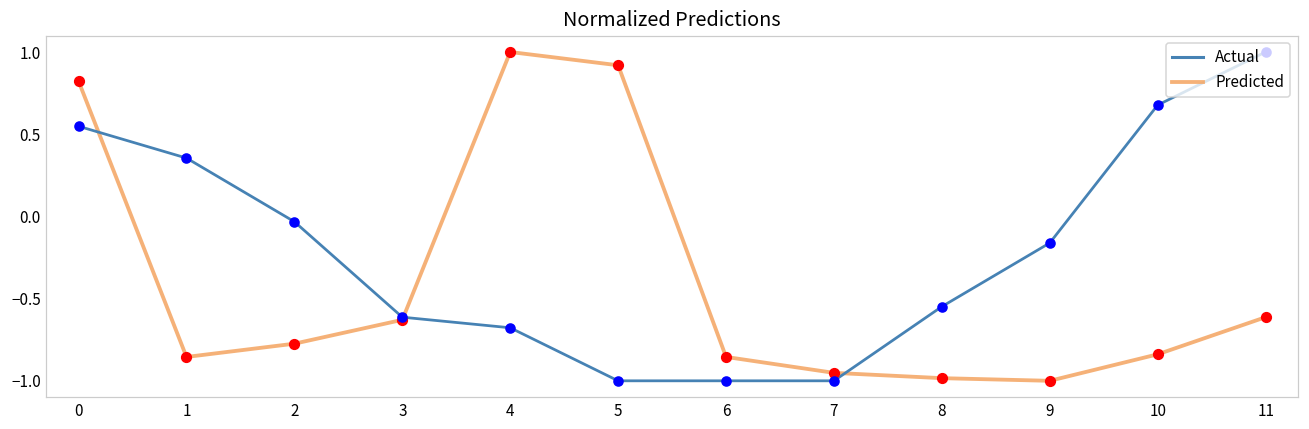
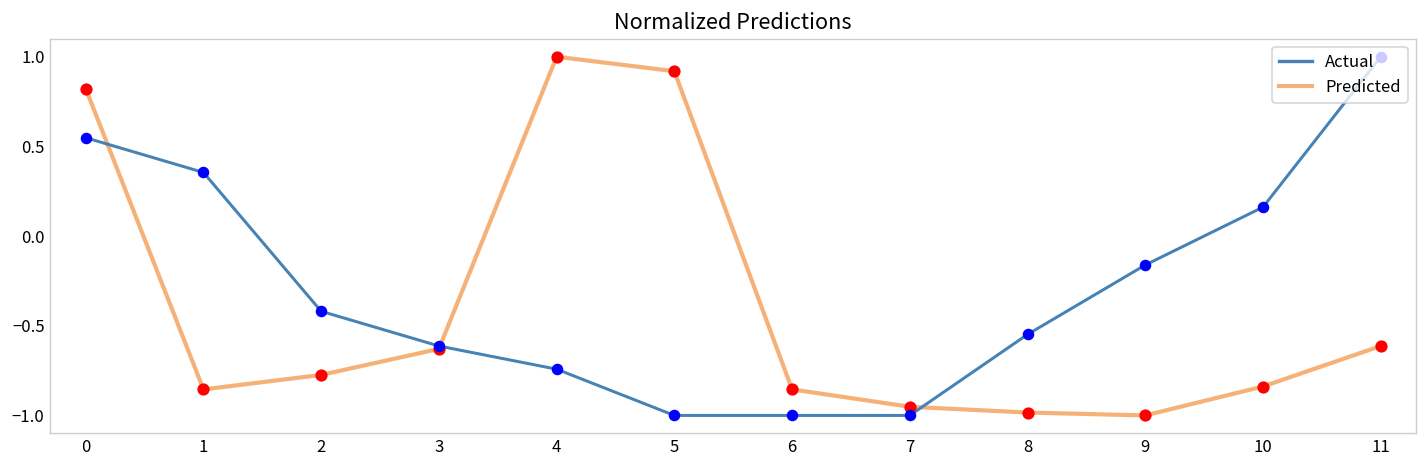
  {
    "Predicted": {
      "0": 0.82,
      "1": -0.85,
      "2": -0.77,
      "4": 1.00,
      "5": 0.92,
      "6": -0.85,
      "7": -0.95,
      "8": -0.98,
      "9": -1.00,
      "10": -0.84,
      "11": -0.61
    },
    "Actual": {
      "0": 0.55,
      "1": 0.35,
-     "2": -0.03,
-     "4": -0.68,
+     "2": -0.42,
+     "4": -0.74,
      "5": -1.00,
      "6": -1.00,
      "7": -1.00,
      "8": -0.55,
      "9": -0.16,
-     "10": 0.68
+     "10": 0.16
    }
  }
